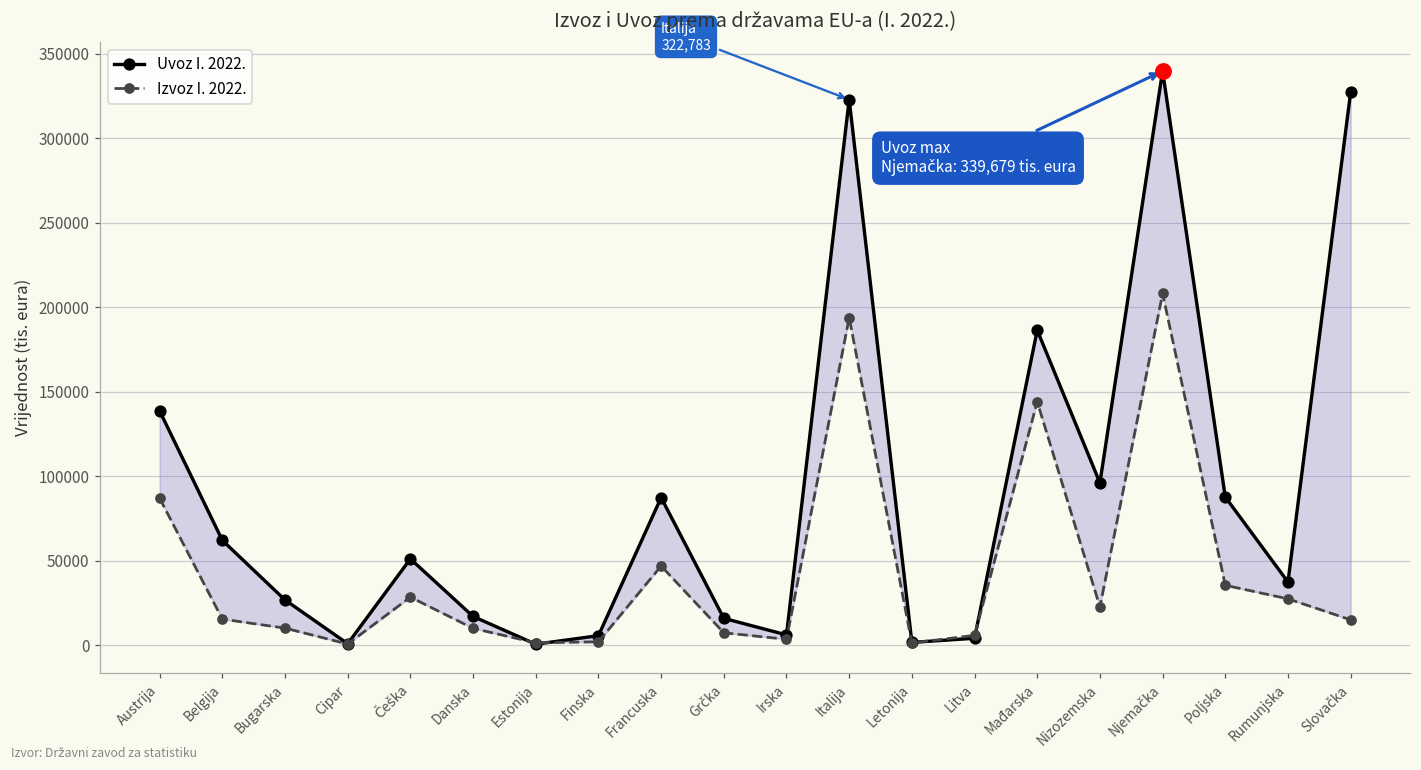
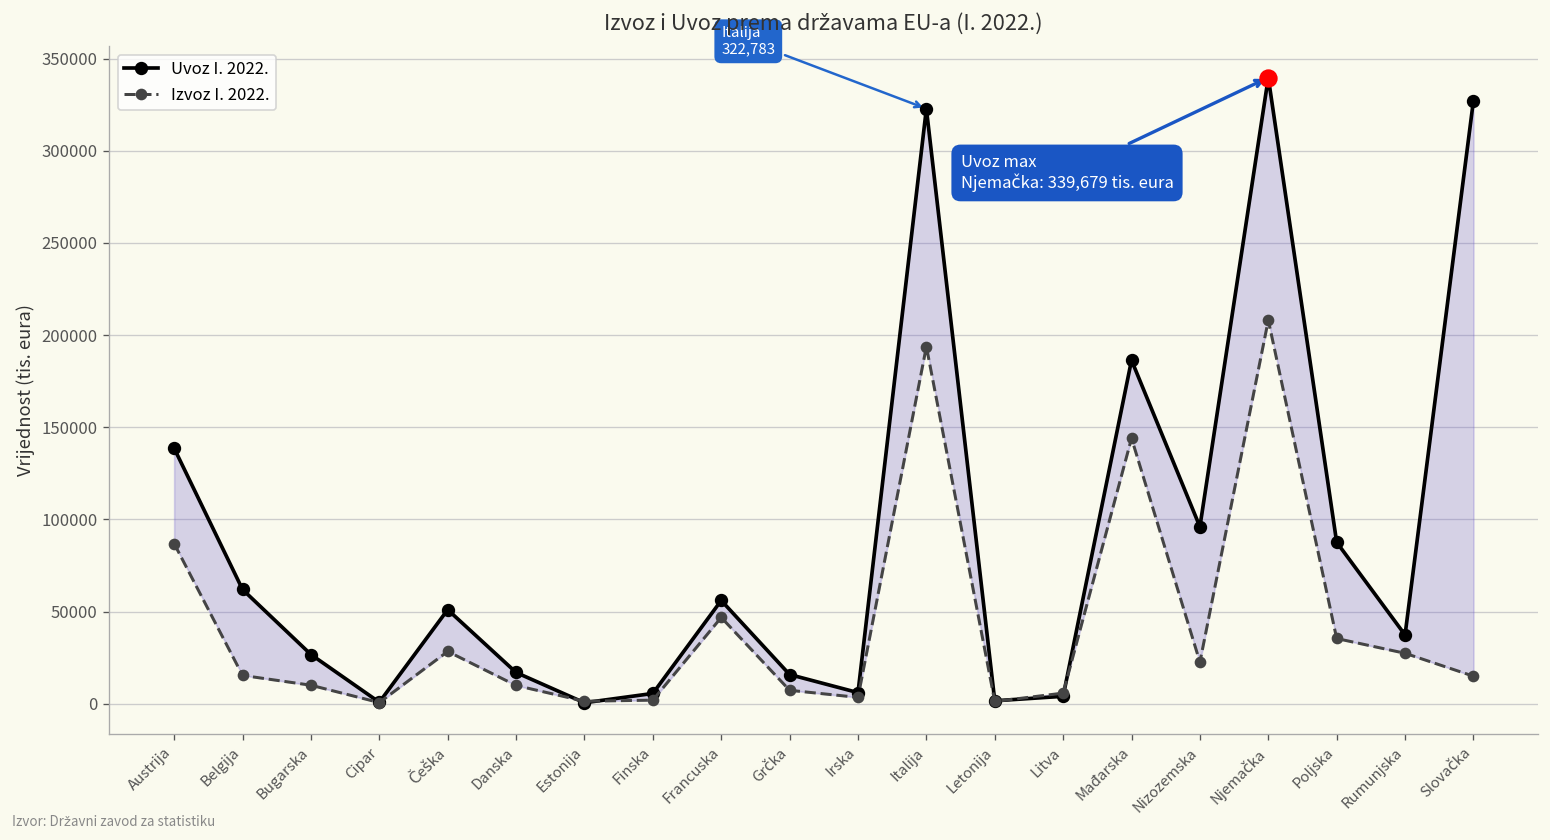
  {
    "Uvoz I. 2022.": {
-     "Francuska": 87000,
+     "Francuska": 56000,
      "Litva": 4000
    },
    "Izvoz I. 2022.": {
      "Austrija": 87000,
      "Belgija": 15000,
      "Bugarska": 10000,
      "Češka": 28000,
      "Danska": 10000,
      "Finska": 2000,
      "Francuska": 47000,
      "Grčka": 7000,
      "Irska": 3000,
      "Italija": 194000,
      "Mađarska": 144000,
      "Nizozemska": 23000,
      "Njemačka": 208000,
      "Poljska": 35000,
      "Rumunjska": 27000,
      "Slovačka": 15000
    }
  }
